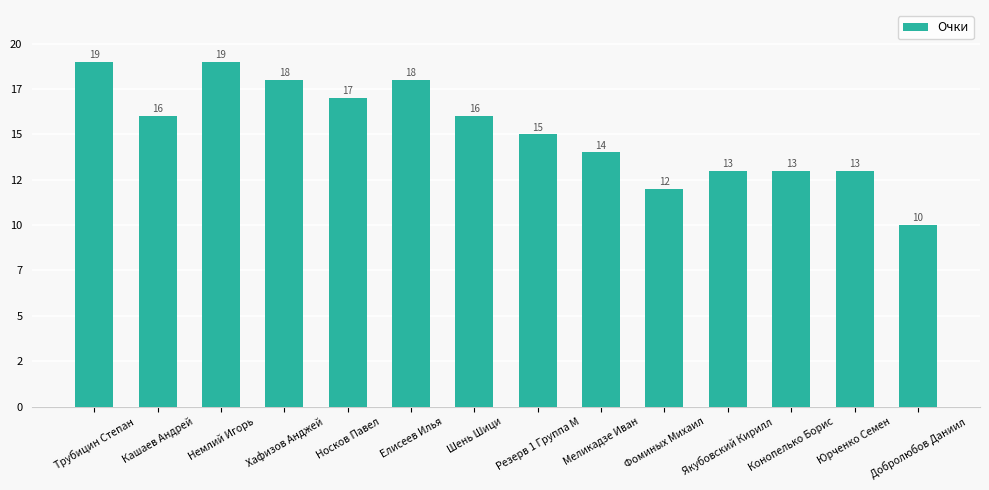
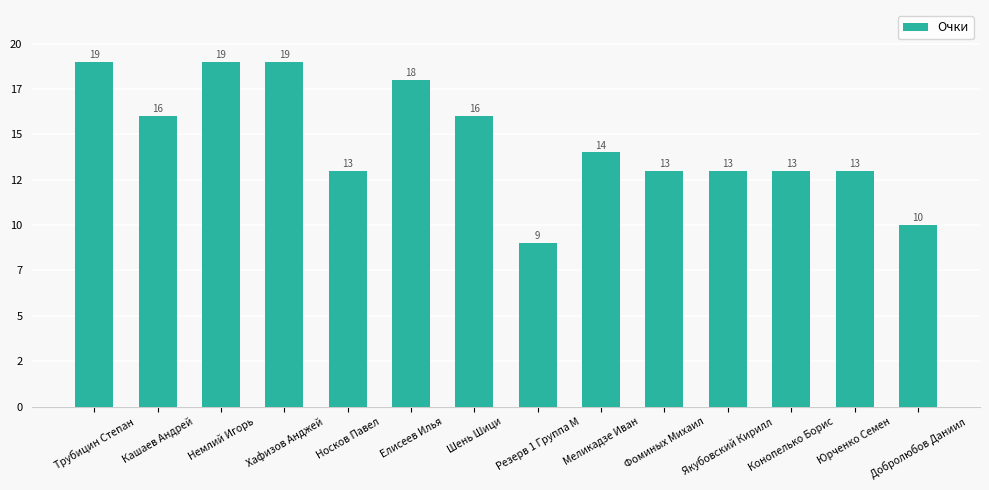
  {
    "Трубицин Степан": 19,
    "Кашаев Андрей": 16,
    "Немлий Игорь": 19,
-   "Хафизов Анджей": 18,
-   "Носков Павел": 17,
+   "Хафизов Анджей": 19,
+   "Носков Павел": 13,
    "Елисеев Илья": 18,
    "Шень Шици": 16,
-   "Резерв 1 Группа М": 15,
+   "Резерв 1 Группа М": 9,
    "Меликадзе Иван": 14,
-   "Фоминых Михаил": 12,
+   "Фоминых Михаил": 13,
    "Якубовский Кирилл": 13,
    "Конопелько Борис": 13,
    "Юрченко Семен": 13,
    "Добролюбов Даниил": 10
  }
